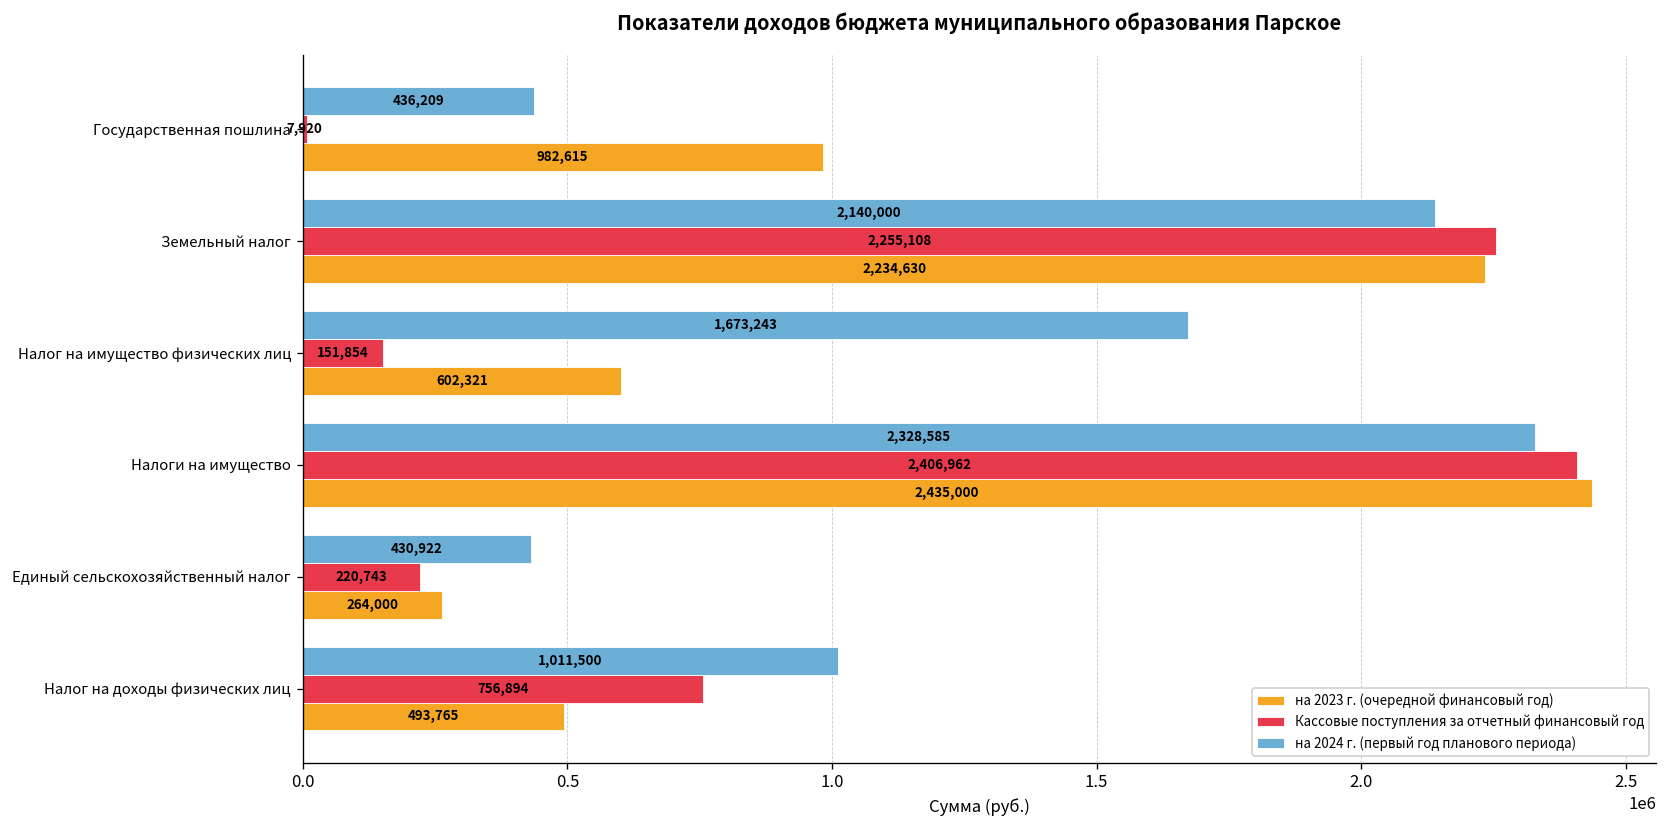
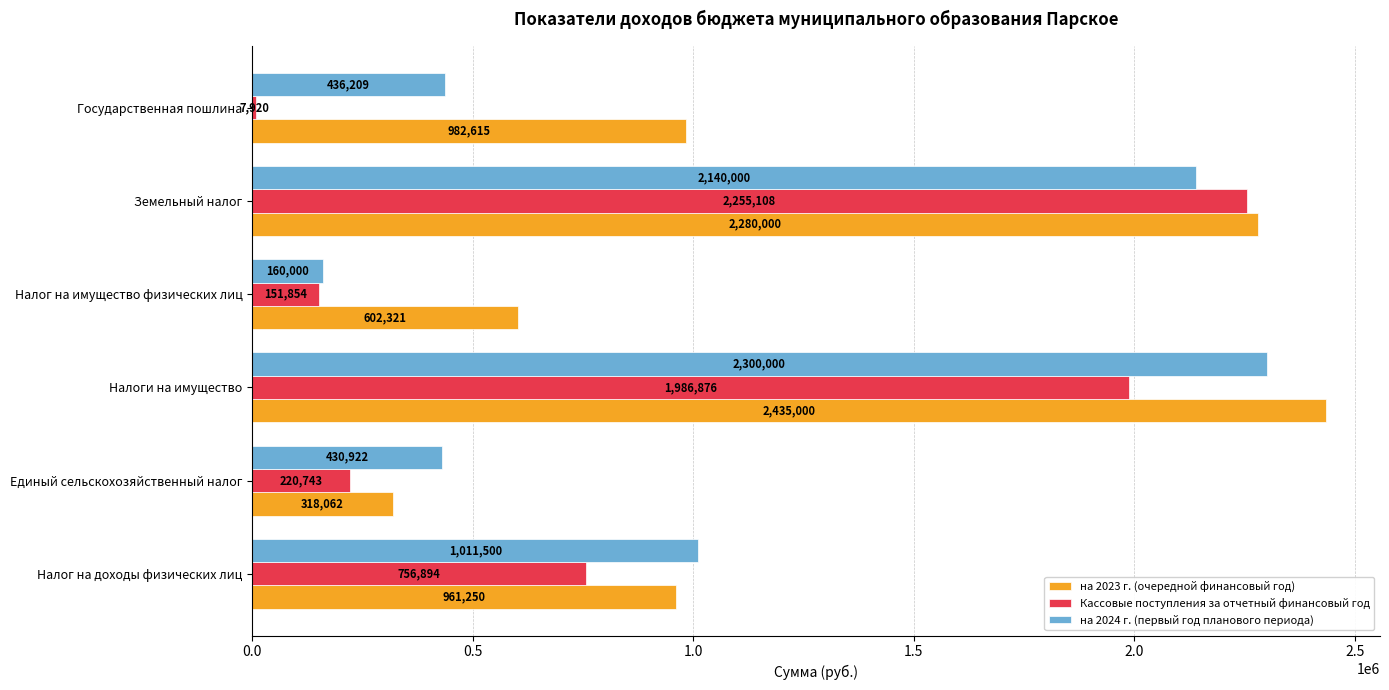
  {
    "на 2023 г. (очередной финансовый год)": {
      "Государственная пошлина": "982,615",
-     "Земельный налог": "2,234,630",
+     "Земельный налог": "2,280,000",
      "Налог на имущество физических лиц": "602,321",
      "Налоги на имущество": "2,435,000",
-     "Единый сельскохозяйственный налог": "264,000",
-     "Налог на доходы физических лиц": "493,765"
+     "Единый сельскохозяйственный налог": "318,062",
+     "Налог на доходы физических лиц": "961,250"
    },
    "Кассовые поступления за отчетный финансовый год": {
      "Государственная пошлина": "7,920",
      "Земельный налог": "2,255,108",
      "Налог на имущество физических лиц": "151,854",
-     "Налоги на имущество": "2,406,962",
+     "Налоги на имущество": "1,986,876",
      "Единый сельскохозяйственный налог": "220,743",
      "Налог на доходы физических лиц": "756,894"
    },
    "на 2024 г. (первый год планового периода)": {
      "Государственная пошлина": "436,209",
      "Земельный налог": "2,140,000",
-     "Налог на имущество физических лиц": "1,673,243",
-     "Налоги на имущество": "2,328,585",
+     "Налог на имущество физических лиц": "160,000",
+     "Налоги на имущество": "2,300,000",
      "Единый сельскохозяйственный налог": "430,922",
      "Налог на доходы физических лиц": "1,011,500"
    }
  }
